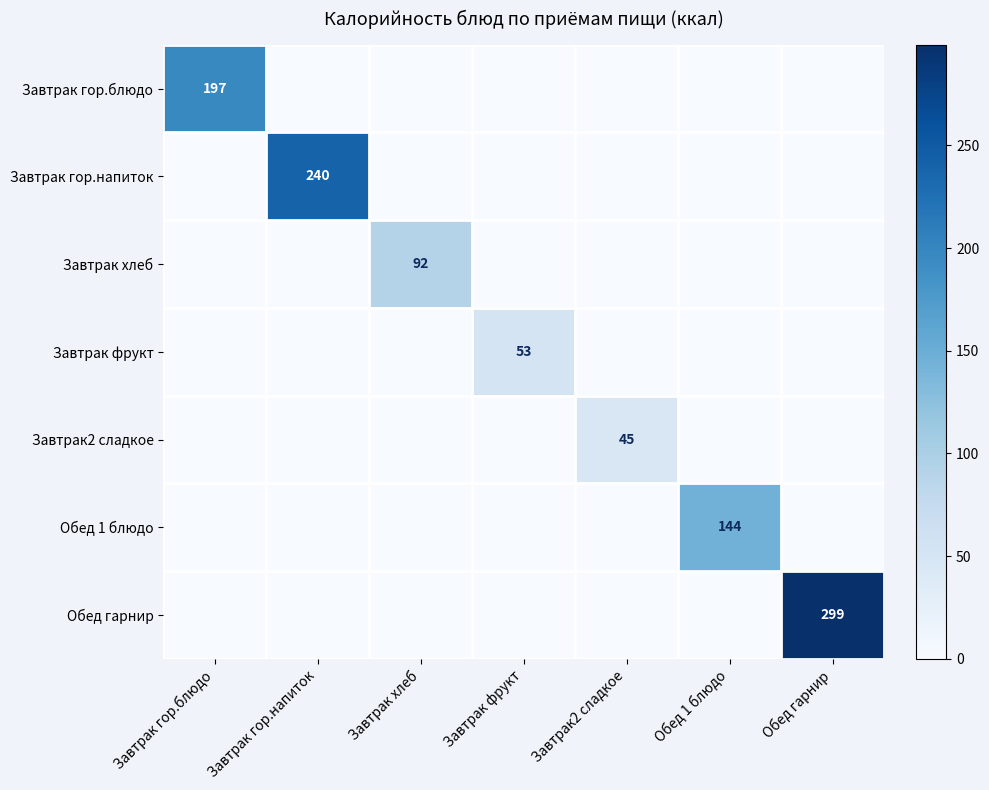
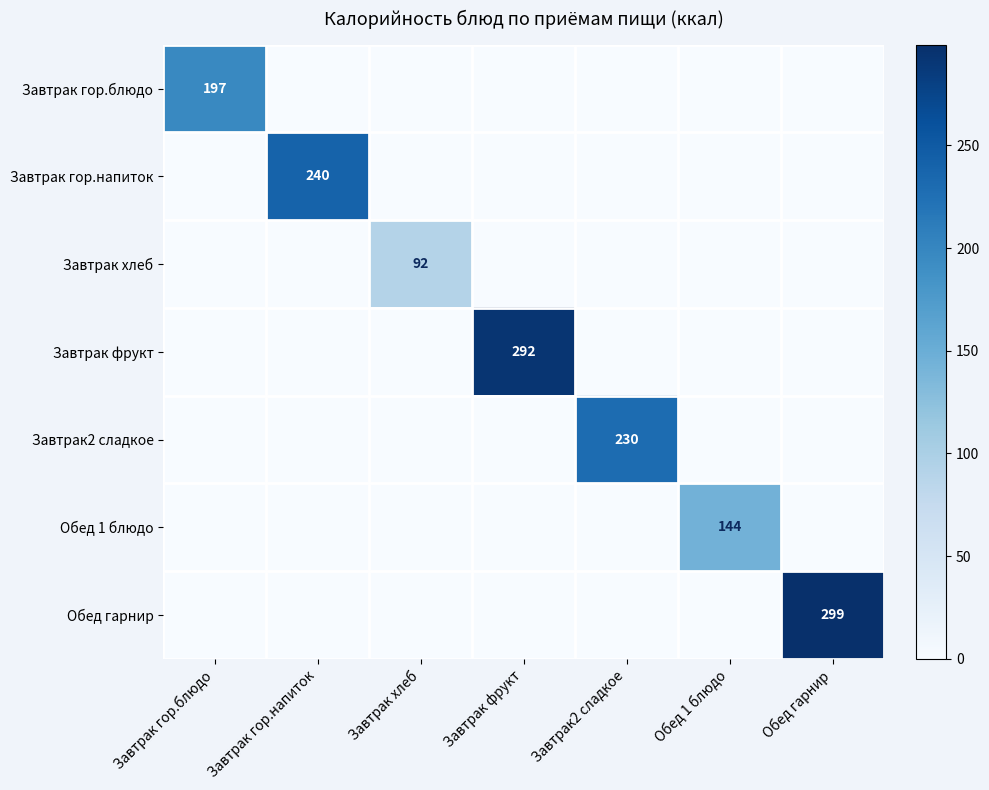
  {
    "Завтрак гор.блюдо": {
      "Завтрак гор.блюдо": 197
    },
    "Завтрак гор.напиток": {
      "Завтрак гор.напиток": 240
    },
    "Завтрак хлеб": {
      "Завтрак хлеб": 92
    },
    "Завтрак фрукт": {
-     "Завтрак фрукт": 53
+     "Завтрак фрукт": 292
    },
    "Завтрак2 сладкое": {
-     "Завтрак2 сладкое": 45
+     "Завтрак2 сладкое": 230
    },
    "Обед 1 блюдо": {
      "Обед 1 блюдо": 144
    },
    "Обед гарнир": {
      "Обед гарнир": 299
    }
  }
